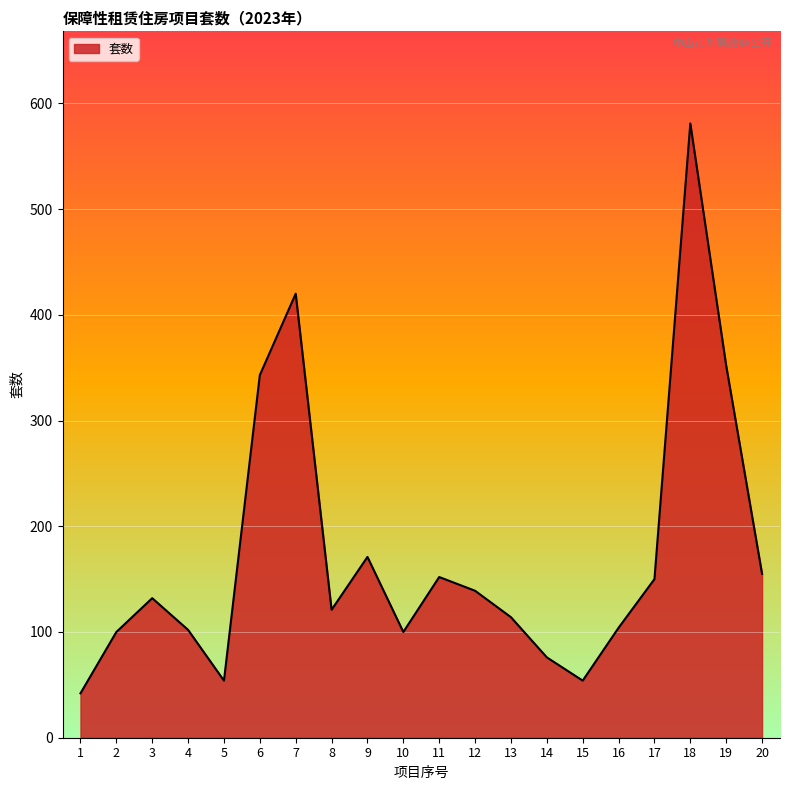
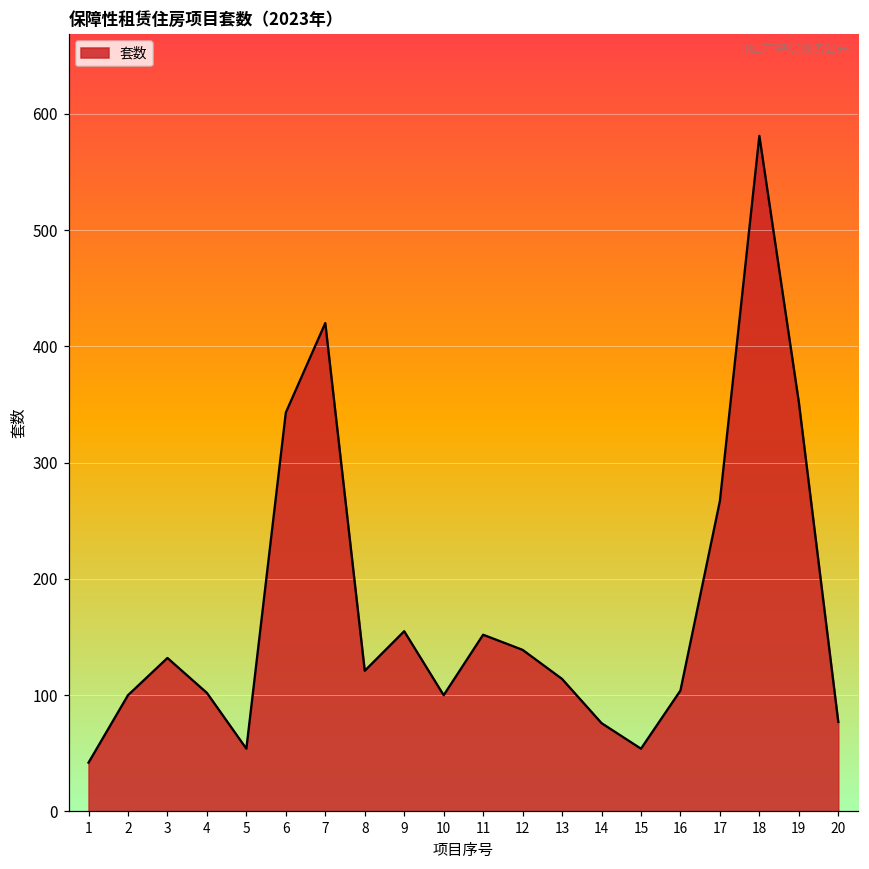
  {
    "1": 42,
    "2": 100,
    "3": 132,
    "4": 102,
    "5": 54,
    "6": 343,
    "7": 420,
    "8": 121,
-   "9": 171,
+   "9": 155,
    "10": 100,
    "11": 152,
    "12": 139,
    "13": 114,
    "14": 76,
    "15": 54,
    "16": 104,
-   "17": 150,
+   "17": 267,
    "18": 581,
    "19": 352,
-   "20": 155
+   "20": 77
  }
